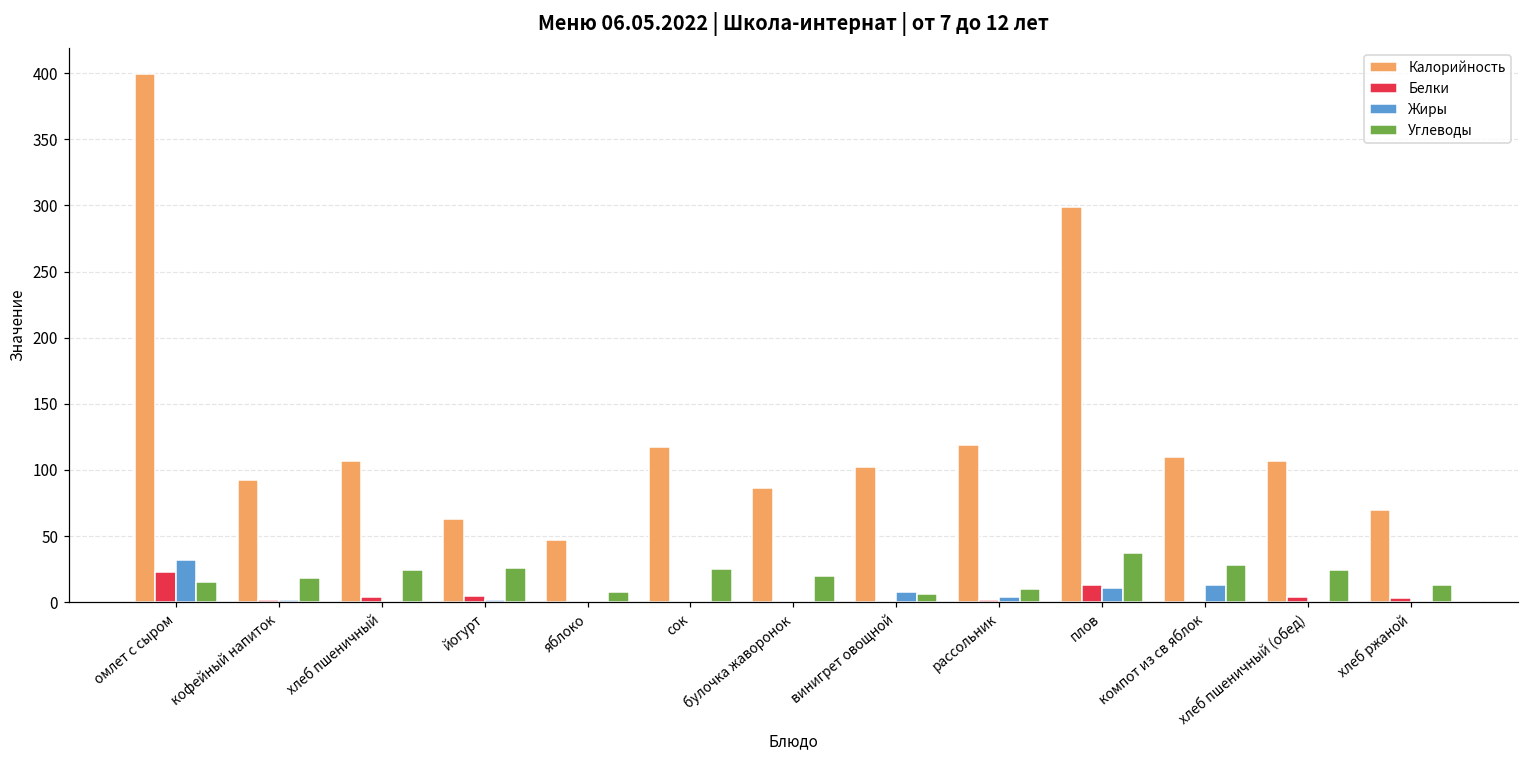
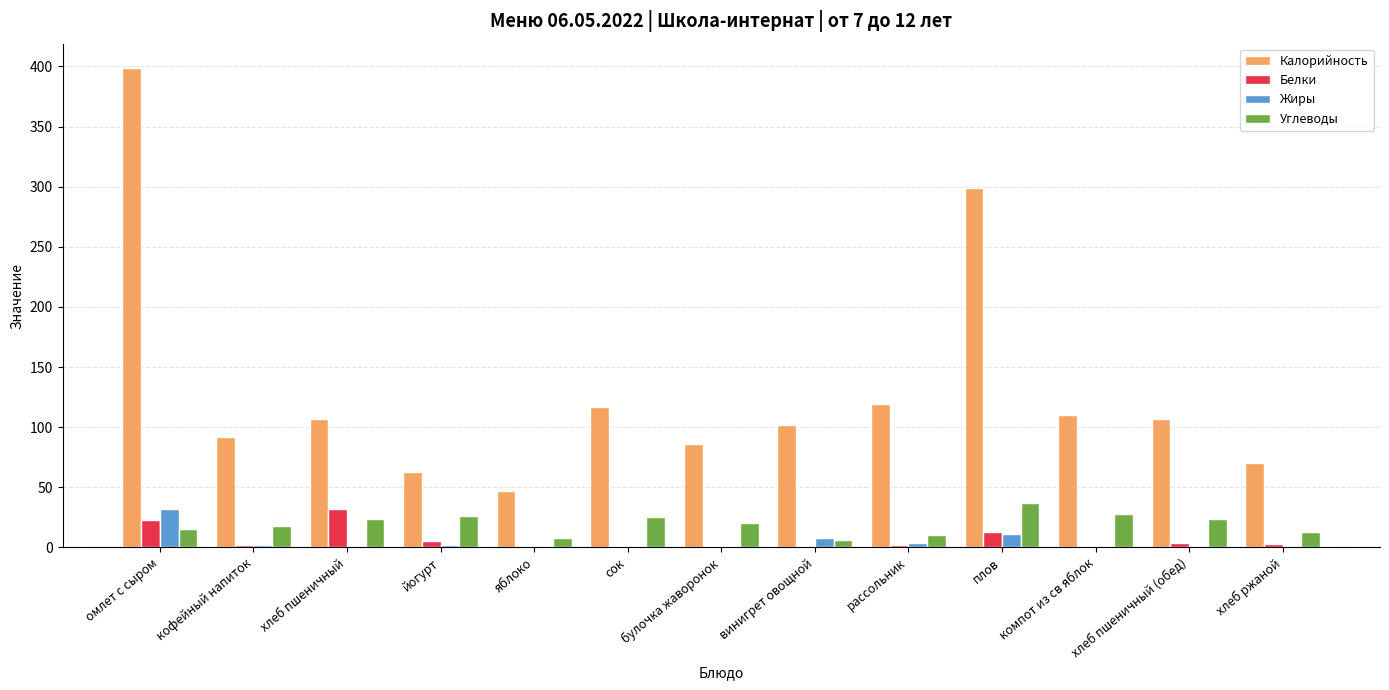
  {
    "Калорийность": {
      "омлет с сыром": 399,
      "кофейный напиток": 92,
      "хлеб пшеничный": 107,
      "йогурт": 63,
      "яблоко": 47,
      "сок": 117,
      "булочка жаворонок": 86,
      "винигрет овощной": 102,
      "рассольник": 119,
      "плов": 299,
      "компот из св яблок": 110,
      "хлеб пшеничный (обед)": 107,
      "хлеб ржаной": 70
    },
    "Белки": {
      "омлет с сыром": 23,
-     "хлеб пшеничный": 4,
+     "хлеб пшеничный": 32,
      "йогурт": 5,
      "яблоко": 0,
      "плов": 13,
      "компот из св яблок": 0,
      "хлеб пшеничный (обед)": 4,
      "хлеб ржаной": 3
    },
    "Жиры": {
      "омлет с сыром": 32,
      "хлеб пшеничный": 0,
      "яблоко": 0,
      "сок": 0,
      "винигрет овощной": 8,
      "рассольник": 4,
      "плов": 11,
-     "компот из св яблок": 13,
+     "компот из св яблок": 0,
      "хлеб пшеничный (обед)": 0,
      "хлеб ржаной": 0
    },
    "Углеводы": {
      "омлет с сыром": 15,
      "кофейный напиток": 18,
      "хлеб пшеничный": 24,
      "йогурт": 26,
      "яблоко": 8,
      "сок": 25,
      "булочка жаворонок": 20,
      "винигрет овощной": 6,
      "рассольник": 10,
      "плов": 37,
      "компот из св яблок": 28,
      "хлеб пшеничный (обед)": 24,
      "хлеб ржаной": 13
    }
  }
